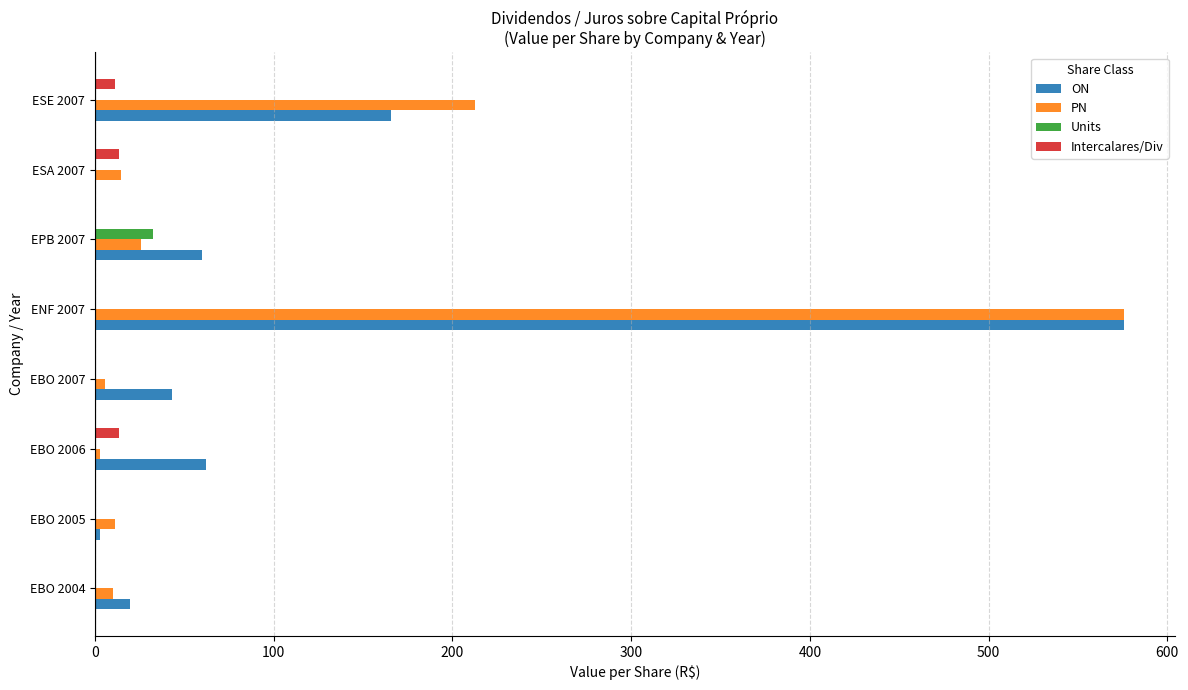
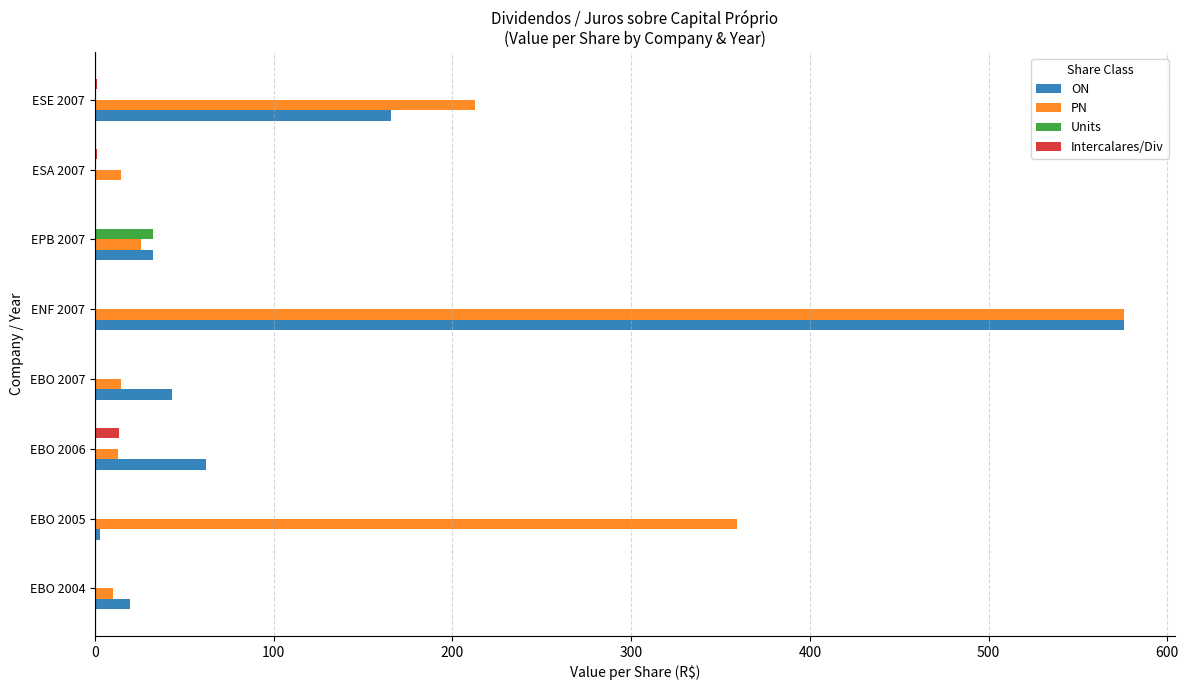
  {
    "ON": {
      "ESE 2007": 165,
-     "EPB 2007": 60,
+     "EPB 2007": 32,
      "ENF 2007": 576,
      "EBO 2007": 43,
      "EBO 2006": 62,
      "EBO 2005": 3,
      "EBO 2004": 19
    },
    "PN": {
      "ESE 2007": 213,
      "ESA 2007": 15,
      "EPB 2007": 26,
      "ENF 2007": 576,
-     "EBO 2007": 6,
-     "EBO 2006": 3,
-     "EBO 2005": 11,
+     "EBO 2007": 15,
+     "EBO 2006": 13,
+     "EBO 2005": 359,
      "EBO 2004": 10
    },
    "Units": {
      "ESE 2007": 0,
      "ESA 2007": 0,
      "EPB 2007": 32,
      "ENF 2007": 0,
      "EBO 2007": 0,
      "EBO 2006": 0,
      "EBO 2005": 0,
      "EBO 2004": 0
    },
    "Intercalares/Div": {
-     "ESE 2007": 11,
-     "ESA 2007": 14,
+     "ESE 2007": 1,
+     "ESA 2007": 1,
      "EPB 2007": 0,
      "ENF 2007": 0,
      "EBO 2007": 0,
      "EBO 2006": 14,
      "EBO 2005": 0,
      "EBO 2004": 0
    }
  }
